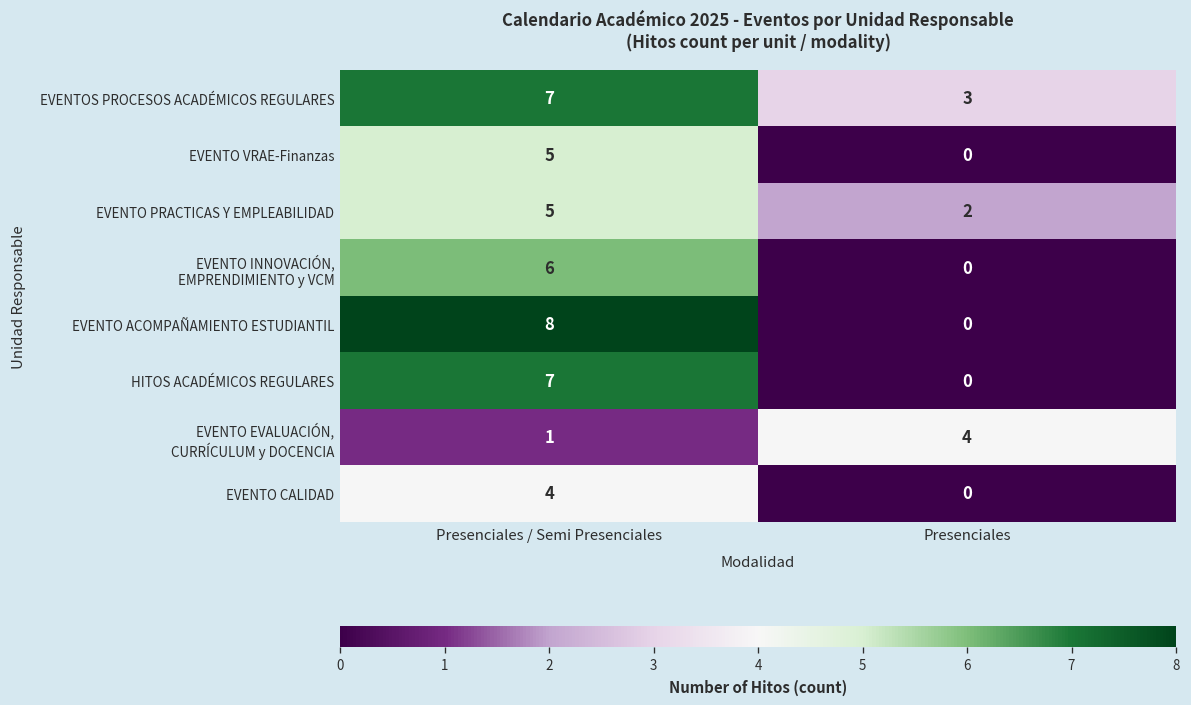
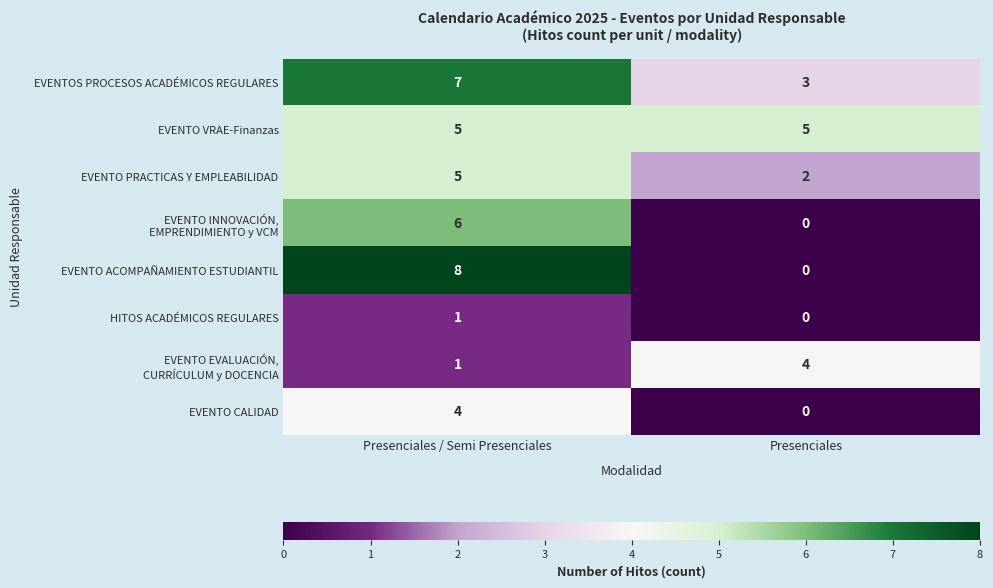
  {
    "EVENTOS PROCESOS ACADÉMICOS REGULARES": {
      "Presenciales / Semi Presenciales": 7,
      "Presenciales": 3
    },
    "EVENTO VRAE-Finanzas": {
      "Presenciales / Semi Presenciales": 5,
-     "Presenciales": 0
+     "Presenciales": 5
    },
    "EVENTO PRACTICAS Y EMPLEABILIDAD": {
      "Presenciales / Semi Presenciales": 5,
      "Presenciales": 2
    },
    "EVENTO INNOVACIÓN, EMPRENDIMIENTO y VCM": {
      "Presenciales / Semi Presenciales": 6,
      "Presenciales": 0
    },
    "EVENTO ACOMPAÑAMIENTO ESTUDIANTIL": {
      "Presenciales / Semi Presenciales": 8,
      "Presenciales": 0
    },
    "HITOS ACADÉMICOS REGULARES": {
-     "Presenciales / Semi Presenciales": 7,
+     "Presenciales / Semi Presenciales": 1,
      "Presenciales": 0
    },
    "EVENTO EVALUACIÓN, CURRÍCULUM y DOCENCIA": {
      "Presenciales / Semi Presenciales": 1,
      "Presenciales": 4
    },
    "EVENTO CALIDAD": {
      "Presenciales / Semi Presenciales": 4,
      "Presenciales": 0
    }
  }
